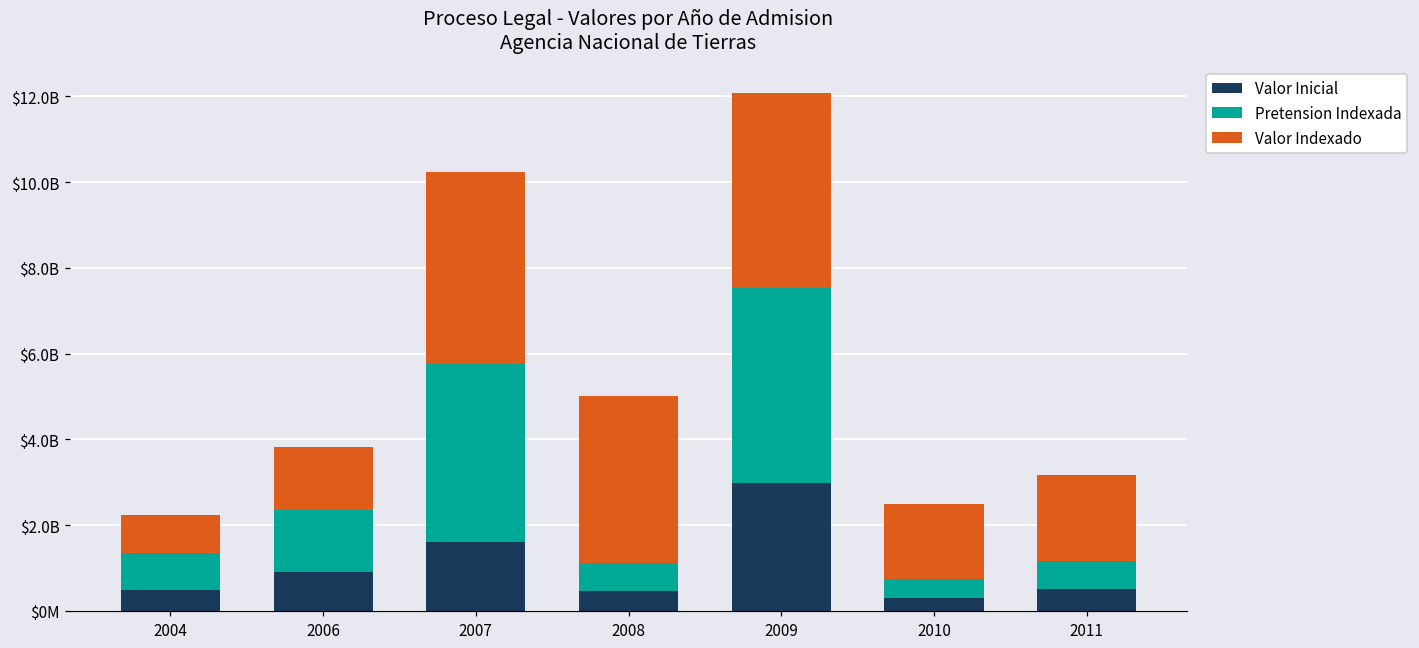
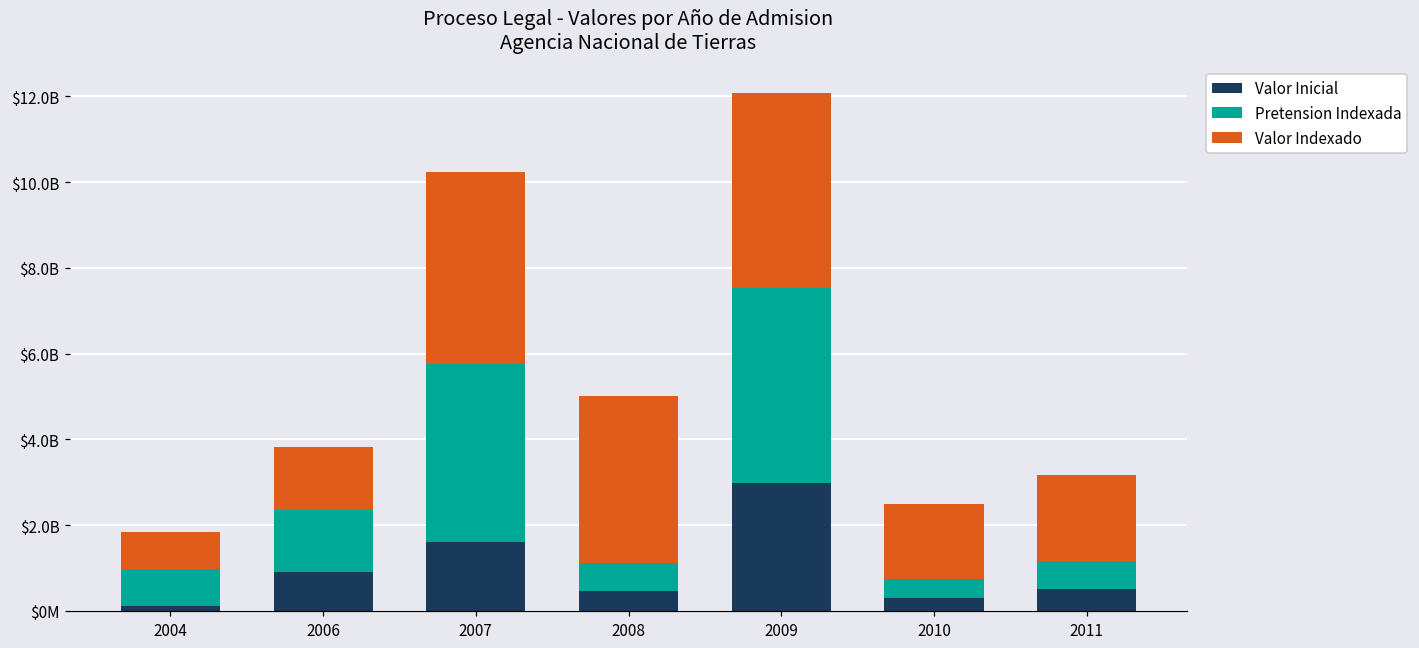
  {
    "Valor Inicial": {
-     "2004": "$500000000",
+     "2004": "$100000000",
      "2006": "$900000000",
      "2007": "$1600000000",
      "2008": "$500000000",
      "2009": "$3000000000",
      "2010": "$300000000",
      "2011": "$500000000"
    },
    "Pretension Indexada": {
      "2004": "$900000000",
      "2006": "$1500000000",
      "2007": "$4100000000",
      "2008": "$700000000",
      "2009": "$4600000000",
      "2010": "$400000000",
      "2011": "$700000000"
    },
    "Valor Indexado": {
      "2004": "$900000000",
      "2006": "$1500000000",
      "2007": "$4500000000",
      "2008": "$3900000000",
      "2009": "$4600000000",
      "2010": "$1700000000",
      "2011": "$2000000000"
    }
  }
